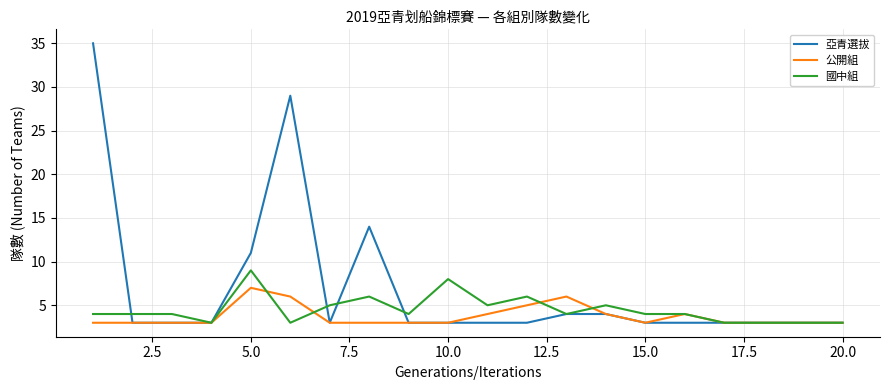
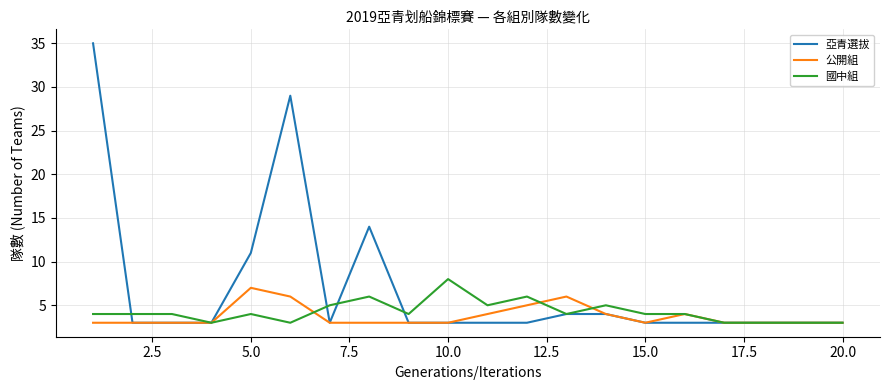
  {
    "亞青選拔": {
      "5.0": 11
    },
    "公開組": {
      "5.0": 7
    },
    "國中組": {
-     "5.0": 9,
+     "5.0": 4,
      "10.0": 8,
      "15.0": 4
    }
  }
